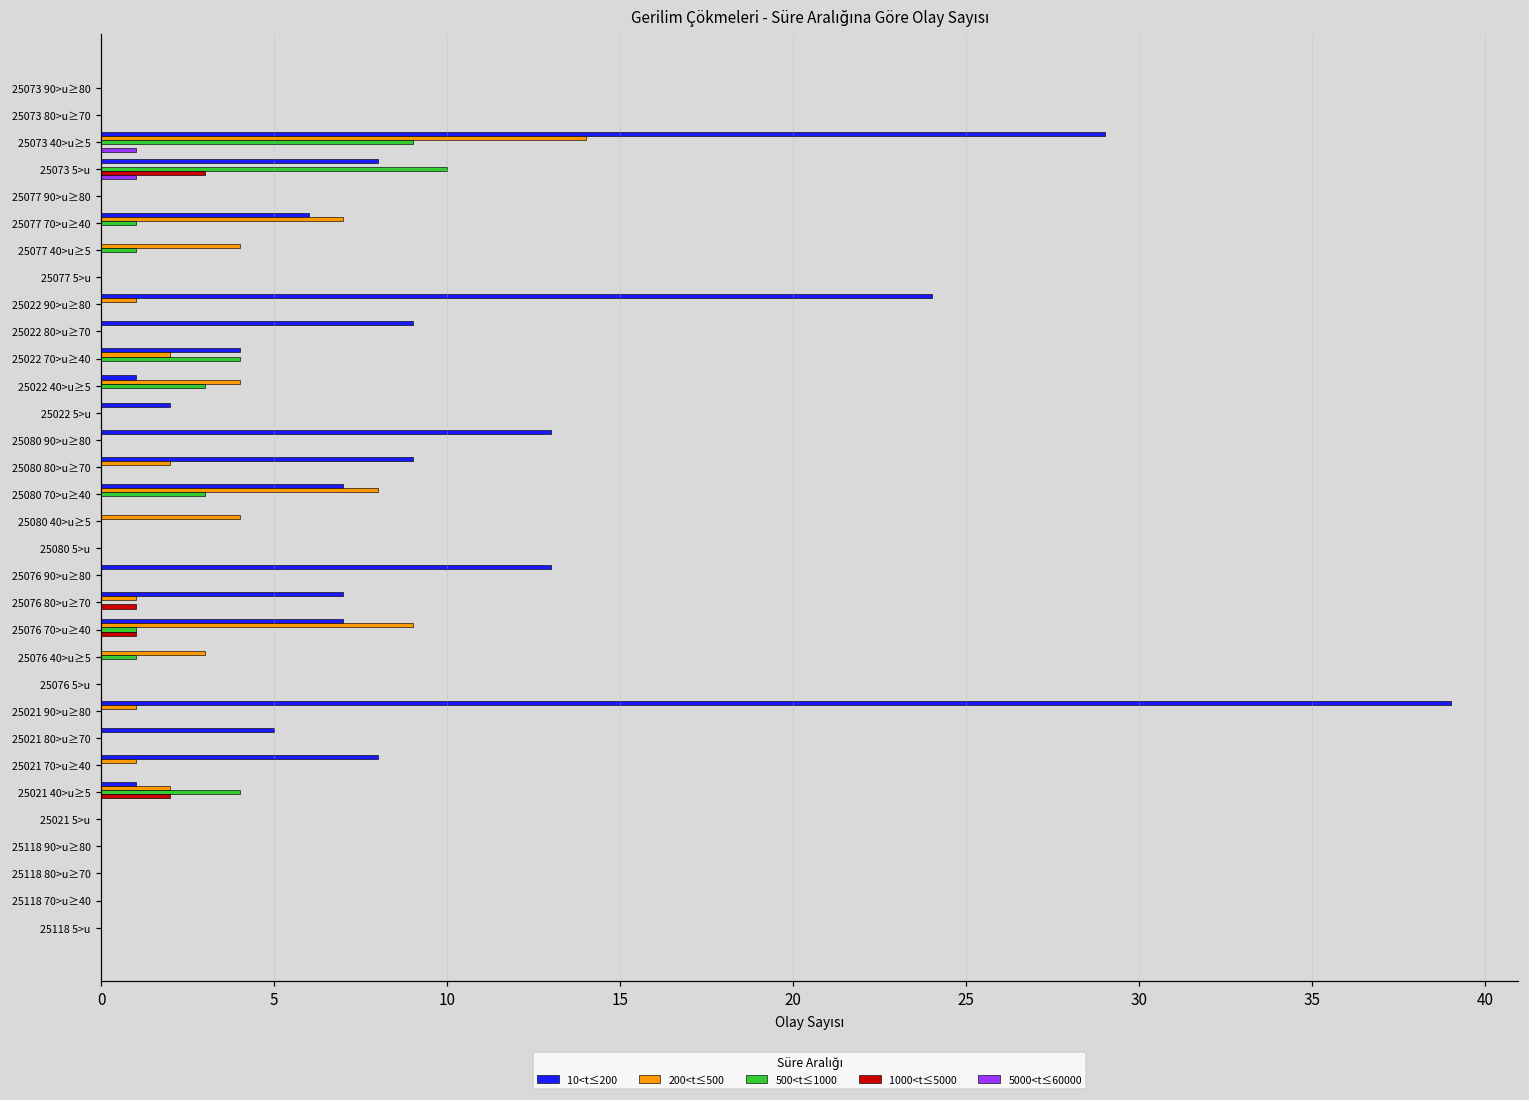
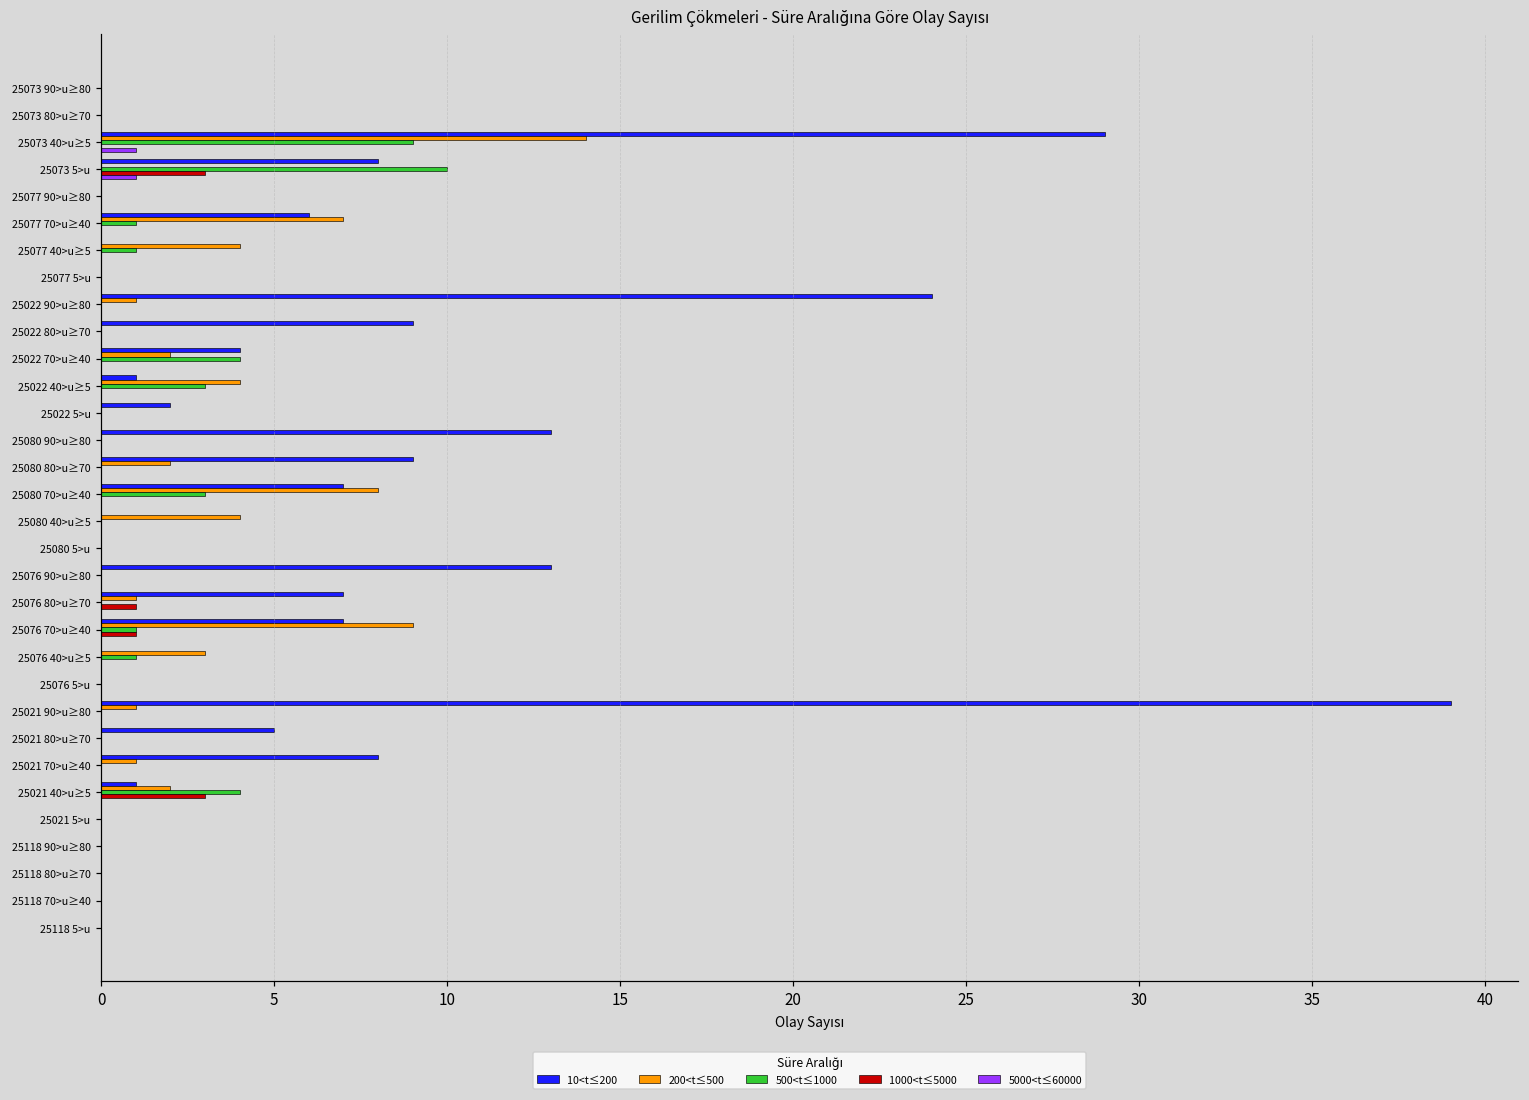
  {
    "10<t≤200": {
      "25073 90>u≥80": 0,
      "25073 80>u≥70": 0,
      "25073 40>u≥5": 29,
      "25073 5>u": 8,
      "25077 90>u≥80": 0,
      "25077 70>u≥40": 6,
      "25077 40>u≥5": 0,
      "25077 5>u": 0,
      "25022 90>u≥80": 24,
      "25022 80>u≥70": 9,
      "25022 70>u≥40": 4,
      "25022 40>u≥5": 1,
      "25022 5>u": 2,
      "25080 90>u≥80": 13,
      "25080 80>u≥70": 9,
      "25080 70>u≥40": 7,
      "25080 40>u≥5": 0,
      "25080 5>u": 0,
      "25076 90>u≥80": 13,
      "25076 80>u≥70": 7,
      "25076 70>u≥40": 7,
      "25076 40>u≥5": 0,
      "25076 5>u": 0,
      "25021 90>u≥80": 39,
      "25021 80>u≥70": 5,
      "25021 70>u≥40": 8,
      "25021 40>u≥5": 1,
      "25021 5>u": 0,
      "25118 90>u≥80": 0,
      "25118 80>u≥70": 0,
      "25118 70>u≥40": 0,
      "25118 5>u": 0
    },
    "200<t≤500": {
      "25073 90>u≥80": 0,
      "25073 80>u≥70": 0,
      "25073 40>u≥5": 14,
      "25073 5>u": 0,
      "25077 90>u≥80": 0,
      "25077 70>u≥40": 7,
      "25077 40>u≥5": 4,
      "25077 5>u": 0,
      "25022 90>u≥80": 1,
      "25022 80>u≥70": 0,
      "25022 70>u≥40": 2,
      "25022 40>u≥5": 4,
      "25022 5>u": 0,
      "25080 90>u≥80": 0,
      "25080 80>u≥70": 2,
      "25080 70>u≥40": 8,
      "25080 40>u≥5": 4,
      "25080 5>u": 0,
      "25076 90>u≥80": 0,
      "25076 80>u≥70": 1,
      "25076 70>u≥40": 9,
      "25076 40>u≥5": 3,
      "25076 5>u": 0,
      "25021 90>u≥80": 1,
      "25021 80>u≥70": 0,
      "25021 70>u≥40": 1,
      "25021 40>u≥5": 2,
      "25021 5>u": 0,
      "25118 90>u≥80": 0,
      "25118 80>u≥70": 0,
      "25118 70>u≥40": 0,
      "25118 5>u": 0
    },
    "500<t≤1000": {
      "25073 90>u≥80": 0,
      "25073 80>u≥70": 0,
      "25073 40>u≥5": 9,
      "25073 5>u": 10,
      "25077 90>u≥80": 0,
      "25077 70>u≥40": 1,
      "25077 40>u≥5": 1,
      "25077 5>u": 0,
      "25022 90>u≥80": 0,
      "25022 80>u≥70": 0,
      "25022 70>u≥40": 4,
      "25022 40>u≥5": 3,
      "25022 5>u": 0,
      "25080 90>u≥80": 0,
      "25080 80>u≥70": 0,
      "25080 70>u≥40": 3,
      "25080 40>u≥5": 0,
      "25080 5>u": 0,
      "25076 90>u≥80": 0,
      "25076 80>u≥70": 0,
      "25076 70>u≥40": 1,
      "25076 40>u≥5": 1,
      "25076 5>u": 0,
      "25021 90>u≥80": 0,
      "25021 80>u≥70": 0,
      "25021 70>u≥40": 0,
      "25021 40>u≥5": 4,
      "25021 5>u": 0,
      "25118 90>u≥80": 0,
      "25118 80>u≥70": 0,
      "25118 70>u≥40": 0,
      "25118 5>u": 0
    },
    "1000<t≤5000": {
      "25073 90>u≥80": 0,
      "25073 80>u≥70": 0,
      "25073 40>u≥5": 0,
      "25073 5>u": 3,
      "25077 90>u≥80": 0,
      "25077 70>u≥40": 0,
      "25077 40>u≥5": 0,
      "25077 5>u": 0,
      "25022 90>u≥80": 0,
      "25022 80>u≥70": 0,
      "25022 70>u≥40": 0,
      "25022 40>u≥5": 0,
      "25022 5>u": 0,
      "25080 90>u≥80": 0,
      "25080 80>u≥70": 0,
      "25080 70>u≥40": 0,
      "25080 40>u≥5": 0,
      "25080 5>u": 0,
      "25076 90>u≥80": 0,
      "25076 80>u≥70": 1,
      "25076 70>u≥40": 1,
      "25076 40>u≥5": 0,
      "25076 5>u": 0,
      "25021 90>u≥80": 0,
      "25021 80>u≥70": 0,
      "25021 70>u≥40": 0,
-     "25021 40>u≥5": 2,
+     "25021 40>u≥5": 3,
      "25021 5>u": 0,
      "25118 90>u≥80": 0,
      "25118 80>u≥70": 0,
      "25118 70>u≥40": 0,
      "25118 5>u": 0
    },
    "5000<t≤60000": {
      "25073 90>u≥80": 0,
      "25073 80>u≥70": 0,
      "25073 40>u≥5": 1,
      "25073 5>u": 1,
      "25077 90>u≥80": 0,
      "25077 70>u≥40": 0,
      "25077 40>u≥5": 0,
      "25077 5>u": 0,
      "25022 90>u≥80": 0,
      "25022 80>u≥70": 0,
      "25022 70>u≥40": 0,
      "25022 40>u≥5": 0,
      "25022 5>u": 0,
      "25080 90>u≥80": 0,
      "25080 80>u≥70": 0,
      "25080 70>u≥40": 0,
      "25080 40>u≥5": 0,
      "25080 5>u": 0,
      "25076 90>u≥80": 0,
      "25076 80>u≥70": 0,
      "25076 70>u≥40": 0,
      "25076 40>u≥5": 0,
      "25076 5>u": 0,
      "25021 90>u≥80": 0,
      "25021 80>u≥70": 0,
      "25021 70>u≥40": 0,
      "25021 40>u≥5": 0,
      "25021 5>u": 0,
      "25118 90>u≥80": 0,
      "25118 80>u≥70": 0,
      "25118 70>u≥40": 0,
      "25118 5>u": 0
    }
  }
